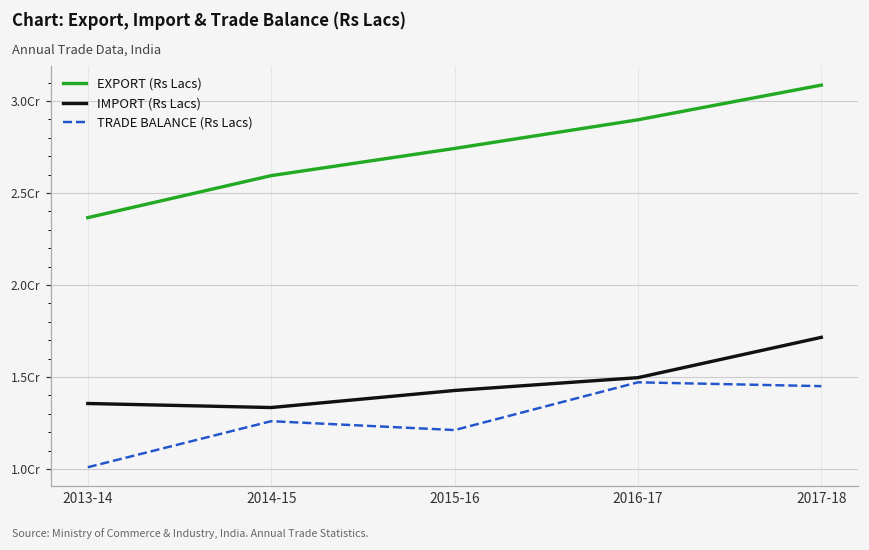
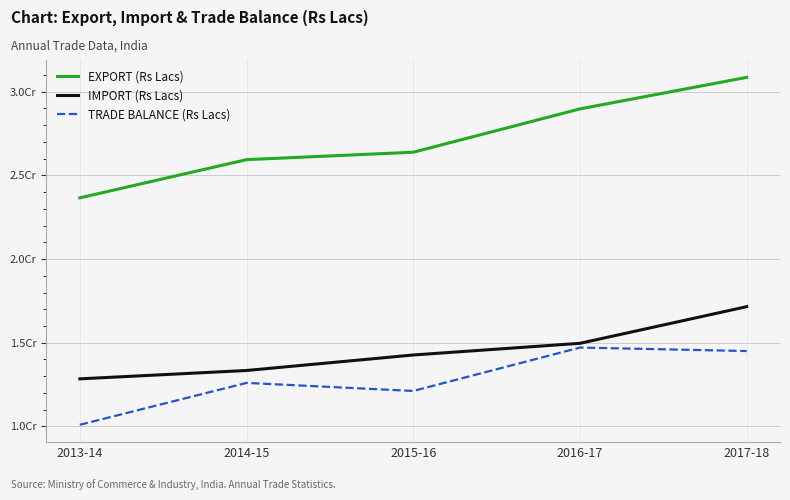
  {
    "EXPORT (Rs Lacs)": {
      "2013-14": "2.37Cr",
      "2014-15": "2.59Cr",
-     "2015-16": "2.74Cr",
+     "2015-16": "2.64Cr",
      "2016-17": "2.90Cr",
      "2017-18": "3.09Cr"
    },
    "IMPORT (Rs Lacs)": {
-     "2013-14": "1.36Cr",
+     "2013-14": "1.28Cr",
      "2014-15": "1.33Cr",
      "2015-16": "1.43Cr",
      "2016-17": "1.50Cr",
      "2017-18": "1.72Cr"
    },
    "TRADE BALANCE (Rs Lacs)": {
      "2013-14": "1.01Cr",
      "2014-15": "1.26Cr",
      "2015-16": "1.21Cr",
      "2016-17": "1.47Cr",
      "2017-18": "1.45Cr"
    }
  }
